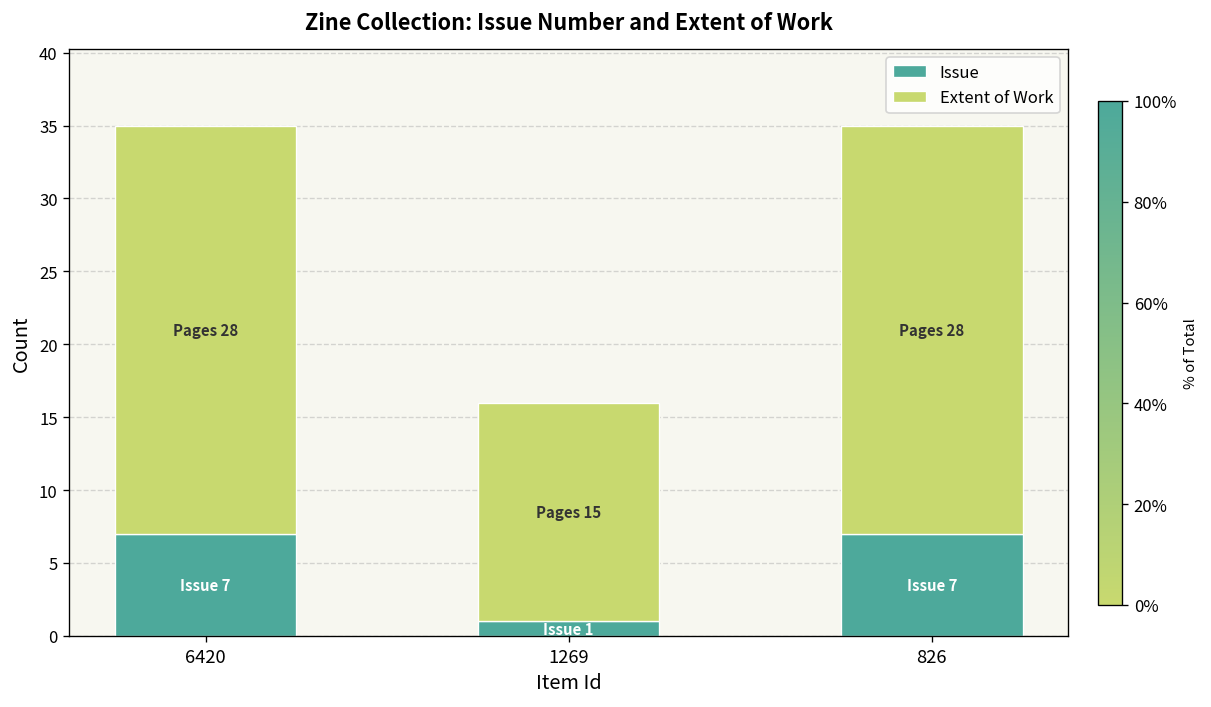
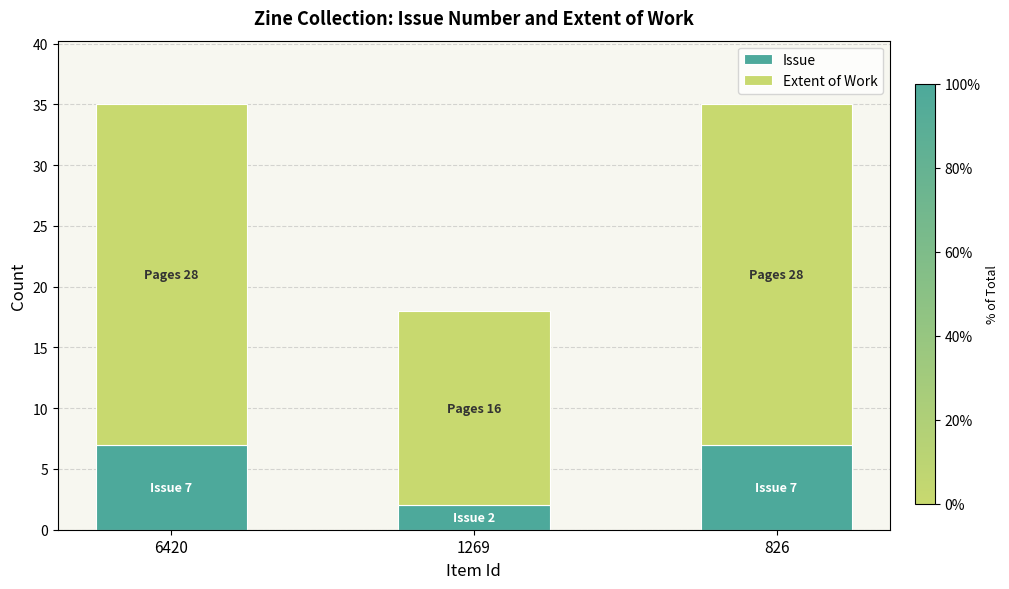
  {
    "Issue": {
      "6420": 7,
-     "1269": 1,
+     "1269": 2,
      "826": 7
    },
    "Extent of Work": {
      "6420": 28,
-     "1269": 15,
+     "1269": 16,
      "826": 28
    }
  }
